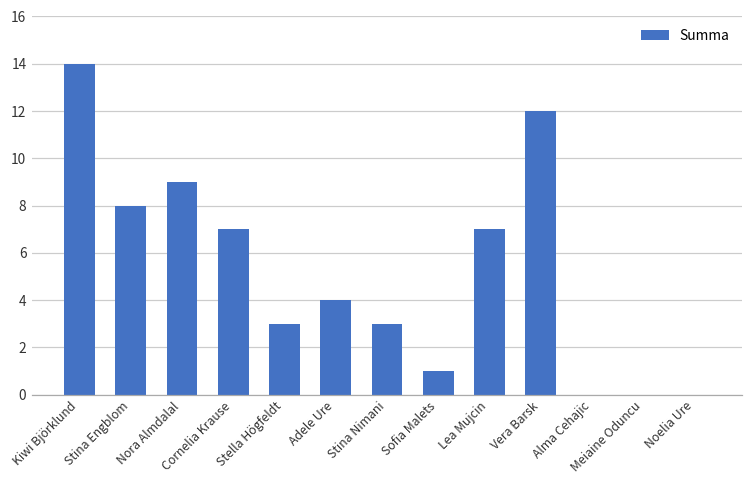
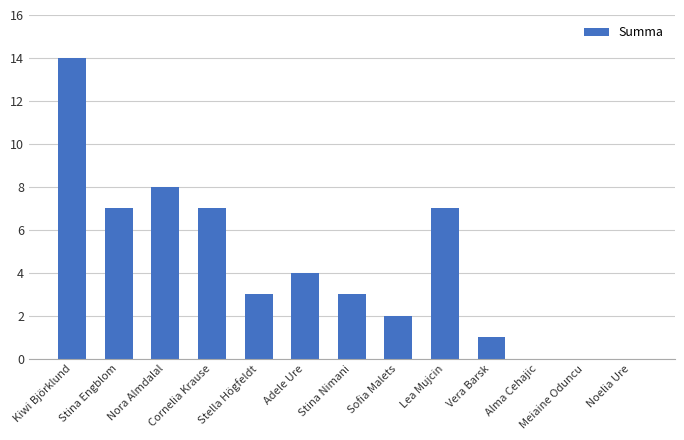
  {
    "Kiwi Björklund": 14,
-   "Stina Engblom": 8,
-   "Nora Almdalal": 9,
+   "Stina Engblom": 7,
+   "Nora Almdalal": 8,
    "Cornelia Krause": 7,
    "Stella Högfeldt": 3,
    "Adele Ure": 4,
    "Stina Nimani": 3,
-   "Sofia Malets": 1,
+   "Sofia Malets": 2,
    "Lea Mujcin": 7,
-   "Vera Barsk": 12,
+   "Vera Barsk": 1,
    "Alma Cehajic": 0,
    "Meiaine Oduncu": 0,
    "Noelia Ure": 0
  }
